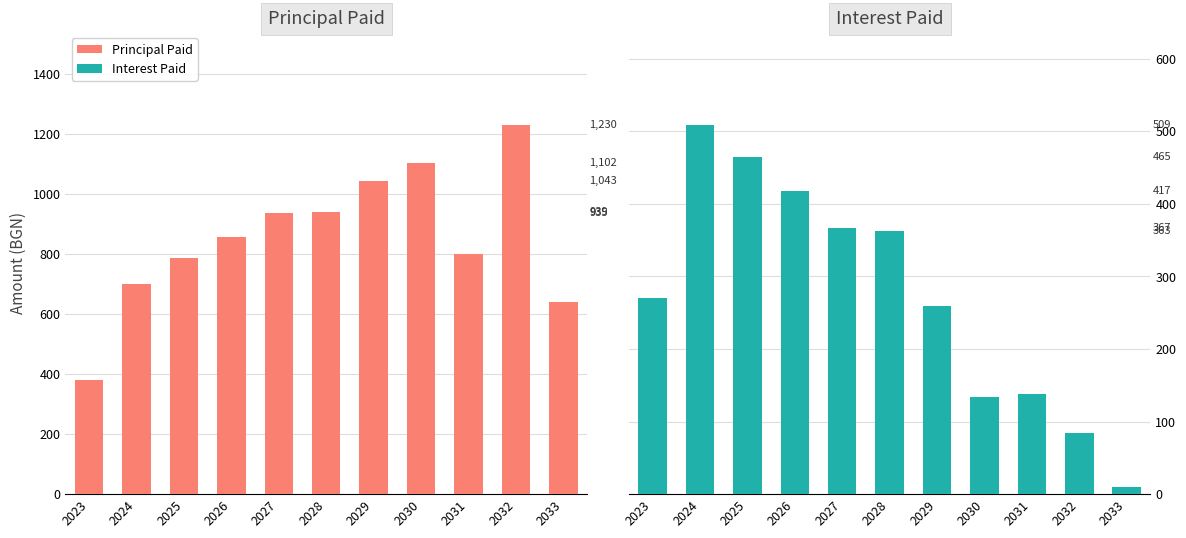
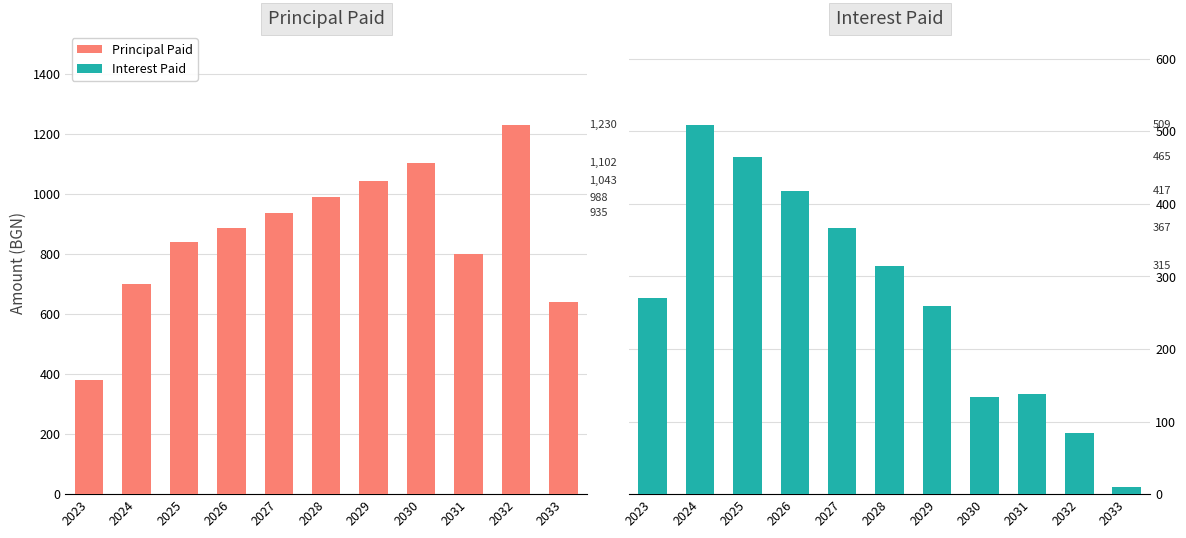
  {
    "Principal Paid": {
-     "2025": 790,
-     "2026": 860,
-     "2028": 939
+     "2025": 840,
+     "2026": 890,
+     "2028": 988
    },
    "Interest Paid": {
-     "2028": 363
+     "2028": 315
    }
  }
